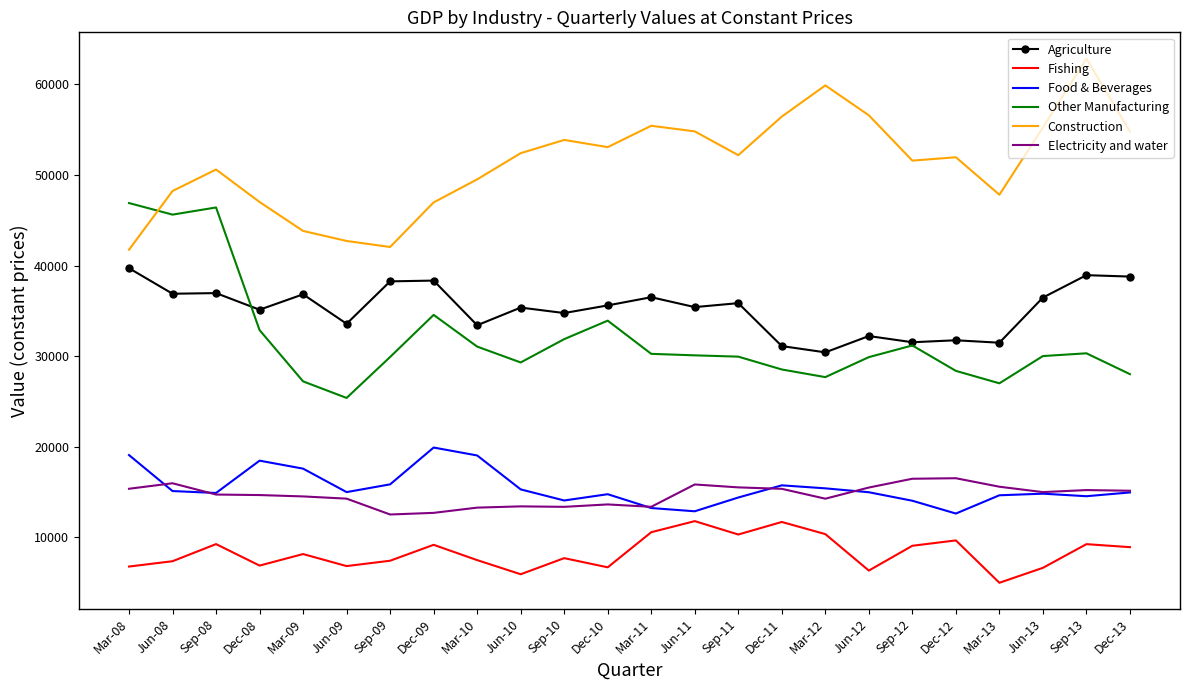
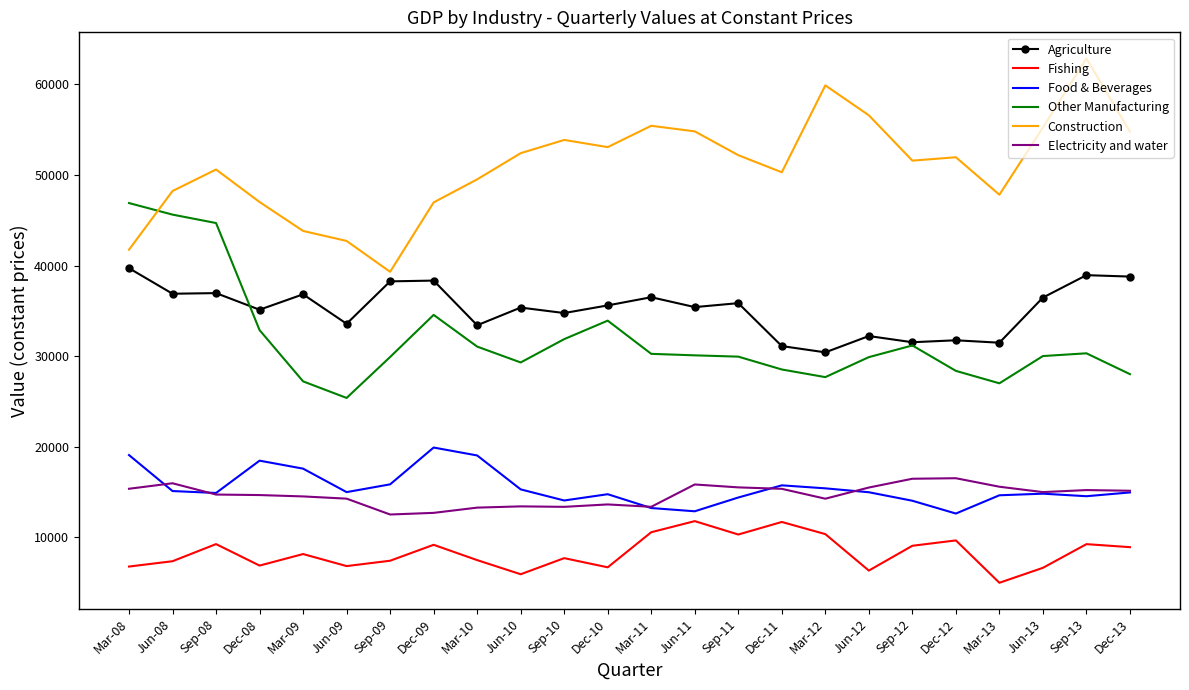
  {
    "Agriculture": {
      "Mar-08": 40000,
      "Jun-08": 37000,
      "Sep-08": 37000,
      "Dec-08": 35000,
      "Mar-09": 37000,
      "Jun-09": 34000,
      "Sep-09": 38000,
      "Dec-09": 38000,
      "Mar-10": 33000,
      "Jun-10": 35000,
      "Sep-10": 35000,
      "Dec-10": 36000,
      "Mar-11": 37000,
      "Jun-11": 35000,
      "Sep-11": 36000,
      "Dec-11": 31000,
      "Mar-12": 30000,
      "Jun-12": 32000,
      "Sep-12": 32000,
      "Dec-12": 32000,
      "Mar-13": 31000,
      "Jun-13": 36000,
      "Sep-13": 39000,
      "Dec-13": 39000
    },
    "Fishing": {
      "Mar-08": 7000,
      "Jun-08": 7000,
      "Sep-08": 9000,
      "Dec-08": 7000,
      "Mar-09": 8000,
      "Jun-09": 7000,
      "Sep-09": 7000,
      "Dec-09": 9000,
      "Mar-10": 7000,
      "Jun-10": 6000,
      "Sep-10": 8000,
      "Dec-10": 7000,
      "Mar-11": 11000,
      "Jun-11": 12000,
      "Sep-11": 10000,
      "Dec-11": 12000,
      "Mar-12": 10000,
      "Jun-12": 6000,
      "Sep-12": 9000,
      "Dec-12": 10000,
      "Mar-13": 5000,
      "Jun-13": 7000,
      "Sep-13": 9000,
      "Dec-13": 9000
    },
    "Food & Beverages": {
      "Mar-08": 19000,
      "Jun-08": 15000,
      "Dec-08": 18000,
      "Mar-09": 18000,
      "Jun-09": 15000,
      "Sep-09": 16000,
      "Dec-09": 20000,
      "Mar-10": 19000,
      "Jun-10": 15000,
      "Sep-10": 14000,
      "Dec-10": 15000,
      "Jun-11": 13000,
      "Sep-11": 14000,
      "Dec-11": 16000,
      "Mar-12": 15000,
      "Jun-12": 15000,
      "Sep-12": 14000,
      "Dec-12": 13000,
      "Mar-13": 15000,
      "Sep-13": 15000
    },
    "Other Manufacturing": {
      "Mar-08": 47000,
      "Jun-08": 46000,
-     "Sep-08": 46000,
+     "Sep-08": 45000,
      "Dec-08": 33000,
      "Mar-09": 27000,
      "Jun-09": 25000,
      "Sep-09": 30000,
      "Dec-09": 35000,
      "Mar-10": 31000,
      "Jun-10": 29000,
      "Sep-10": 32000,
      "Dec-10": 34000,
      "Mar-11": 30000,
      "Jun-11": 30000,
      "Sep-11": 30000,
      "Dec-11": 29000,
      "Mar-12": 28000,
      "Jun-12": 30000,
      "Sep-12": 31000,
      "Dec-12": 28000,
      "Mar-13": 27000,
      "Jun-13": 30000,
      "Sep-13": 30000,
      "Dec-13": 28000
    },
    "Construction": {
      "Mar-08": 42000,
      "Jun-08": 48000,
      "Sep-08": 51000,
      "Dec-08": 47000,
      "Mar-09": 44000,
      "Jun-09": 43000,
-     "Sep-09": 42000,
+     "Sep-09": 39000,
      "Dec-09": 47000,
      "Mar-10": 50000,
      "Jun-10": 52000,
      "Sep-10": 54000,
      "Dec-10": 53000,
      "Mar-11": 55000,
      "Jun-11": 55000,
      "Sep-11": 52000,
-     "Dec-11": 56000,
+     "Dec-11": 50000,
      "Mar-12": 60000,
      "Jun-12": 57000,
      "Sep-12": 52000,
      "Dec-12": 52000,
      "Mar-13": 48000
    },
    "Electricity and water": {
      "Mar-08": 15000,
      "Jun-08": 16000,
      "Dec-08": 15000,
      "Mar-09": 15000,
      "Jun-09": 14000,
      "Sep-09": 13000,
      "Dec-09": 13000,
      "Mar-10": 13000,
      "Jun-10": 13000,
      "Sep-10": 13000,
      "Dec-10": 14000,
      "Jun-11": 16000,
      "Sep-11": 16000,
      "Dec-11": 15000,
      "Mar-12": 14000,
      "Jun-12": 16000,
      "Sep-12": 16000,
      "Dec-12": 17000,
      "Mar-13": 16000,
      "Sep-13": 15000
    }
  }
